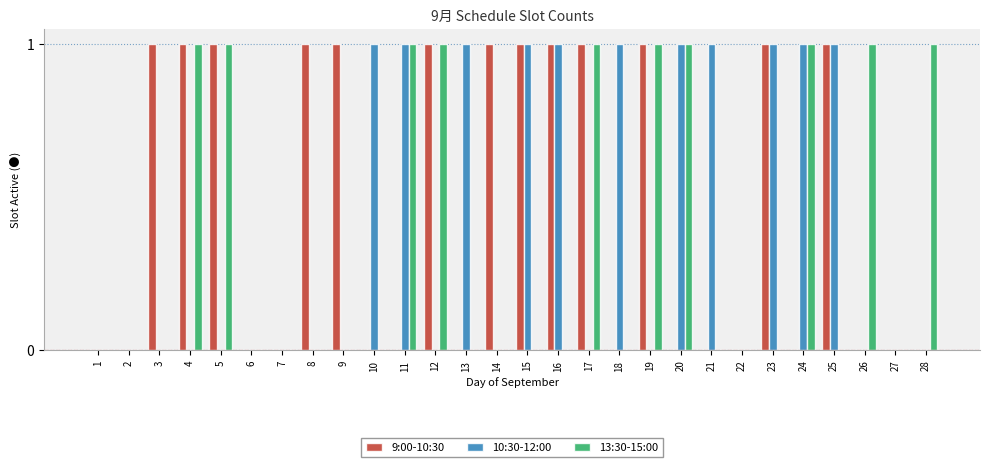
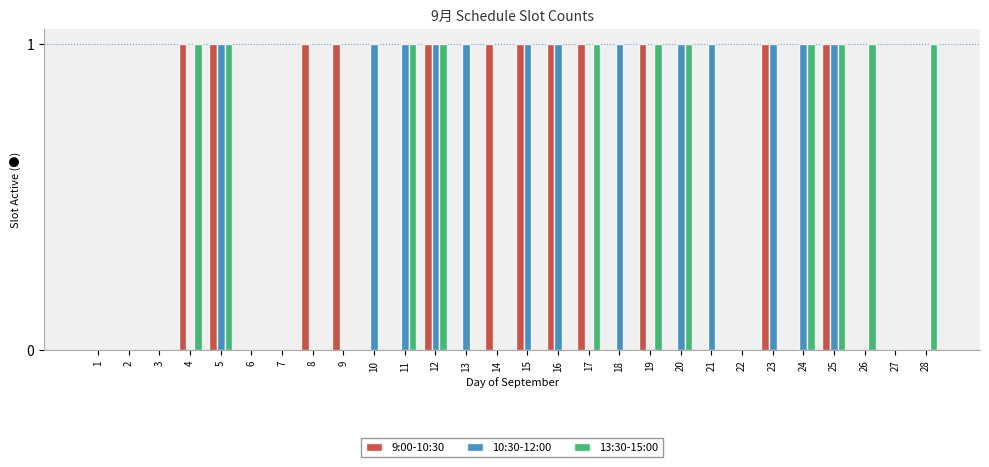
  {
    "9:00-10:30": {
      "1": 0,
      "2": 0,
-     "3": 1,
+     "3": 0,
      "4": 1,
      "5": 1,
      "6": 0,
      "7": 0,
      "8": 1,
      "9": 1,
      "10": 0,
      "11": 0,
      "12": 1,
      "13": 0,
      "14": 1,
      "15": 1,
      "16": 1,
      "17": 1,
      "18": 0,
      "19": 1,
      "20": 0,
      "21": 0,
      "22": 0,
      "23": 1,
      "24": 0,
      "25": 1,
      "26": 0,
      "27": 0,
      "28": 0
    },
    "10:30-12:00": {
      "1": 0,
      "2": 0,
      "3": 0,
      "4": 0,
-     "5": 0,
+     "5": 1,
      "6": 0,
      "7": 0,
      "8": 0,
      "9": 0,
      "10": 1,
      "11": 1,
-     "12": 0,
+     "12": 1,
      "13": 1,
      "14": 0,
      "15": 1,
      "16": 1,
      "17": 0,
      "18": 1,
      "19": 0,
      "20": 1,
      "21": 1,
      "22": 0,
      "23": 1,
      "24": 1,
      "25": 1,
      "26": 0,
      "27": 0,
      "28": 0
    },
    "13:30-15:00": {
      "1": 0,
      "2": 0,
      "3": 0,
      "4": 1,
      "5": 1,
      "6": 0,
      "7": 0,
      "8": 0,
      "9": 0,
      "10": 0,
      "11": 1,
      "12": 1,
      "13": 0,
      "14": 0,
      "15": 0,
      "16": 0,
      "17": 1,
      "18": 0,
      "19": 1,
      "20": 1,
      "21": 0,
      "22": 0,
      "23": 0,
      "24": 1,
-     "25": 0,
+     "25": 1,
      "26": 1,
      "27": 0,
      "28": 1
    }
  }
